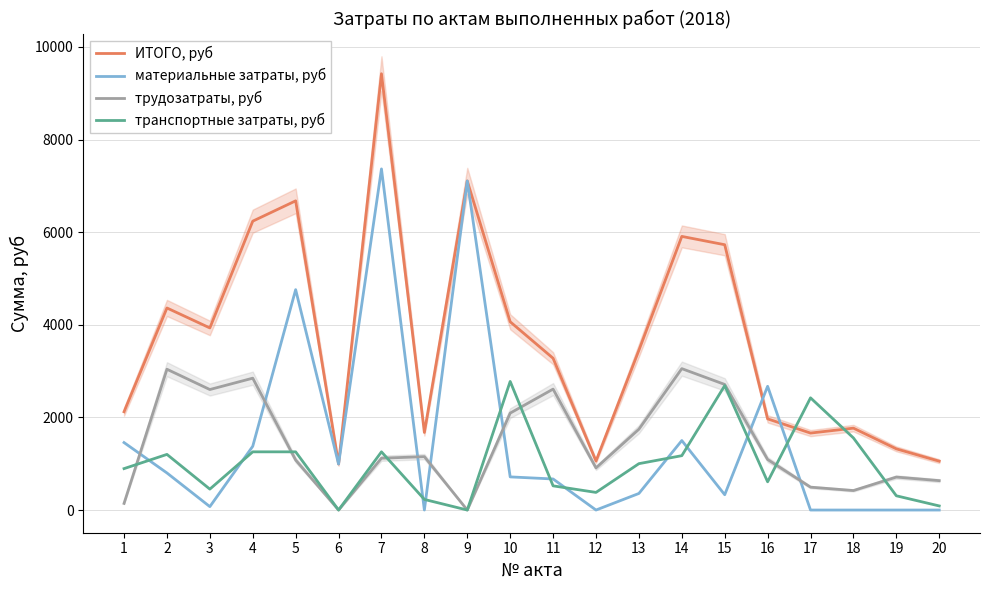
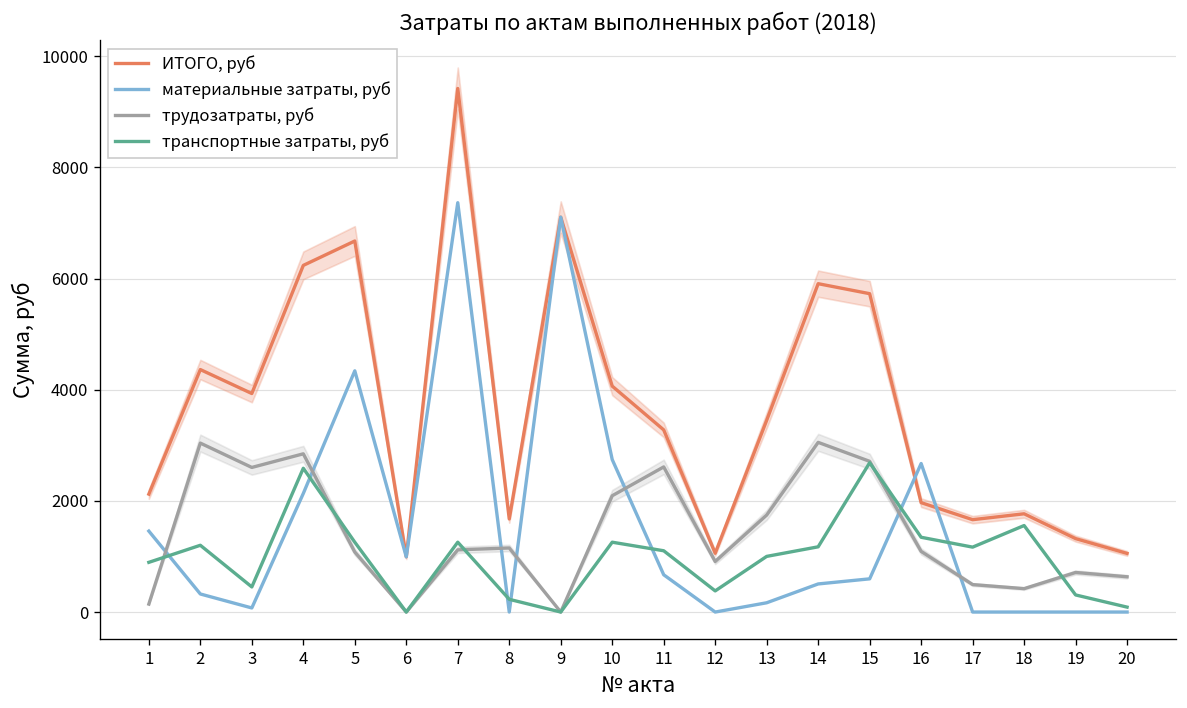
  {
    "материальные затраты, руб": {
      "1": 1500,
-     "2": 800,
+     "2": 300,
      "3": 100,
-     "4": 1400,
-     "5": 4800,
+     "4": 2100,
+     "5": 4300,
      "7": 7400,
      "8": 0,
-     "10": 700,
+     "10": 2700,
      "11": 700,
      "12": 0,
-     "13": 400,
-     "14": 1500,
-     "15": 300,
+     "13": 200,
+     "14": 500,
+     "15": 600,
      "16": 2700,
      "17": 0,
      "18": 0,
      "19": 0,
      "20": 0
    },
    "транспортные затраты, руб": {
      "1": 900,
      "2": 1200,
      "3": 500,
-     "4": 1300,
+     "4": 2600,
      "5": 1300,
      "7": 1300,
      "8": 200,
-     "10": 2800,
-     "11": 500,
+     "10": 1300,
+     "11": 1100,
      "12": 400,
      "13": 1000,
      "14": 1200,
-     "16": 600,
-     "17": 2400,
+     "16": 1300,
+     "17": 1200,
      "18": 1600,
      "19": 300,
      "20": 100
    }
  }
